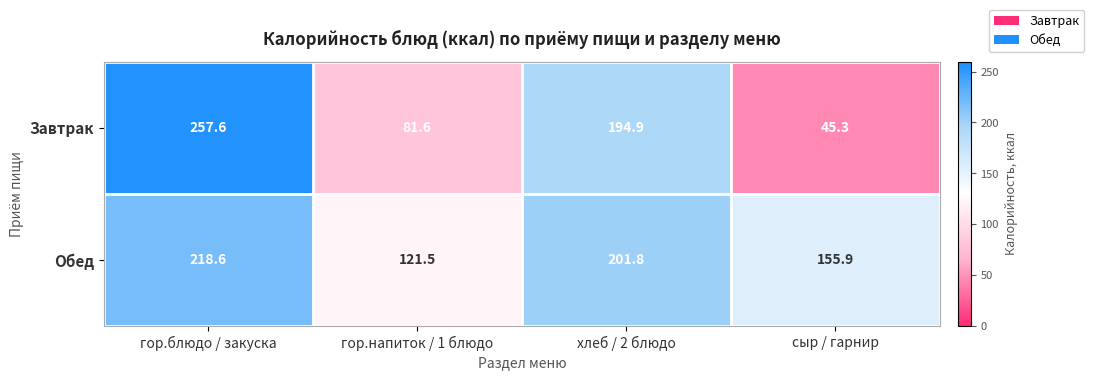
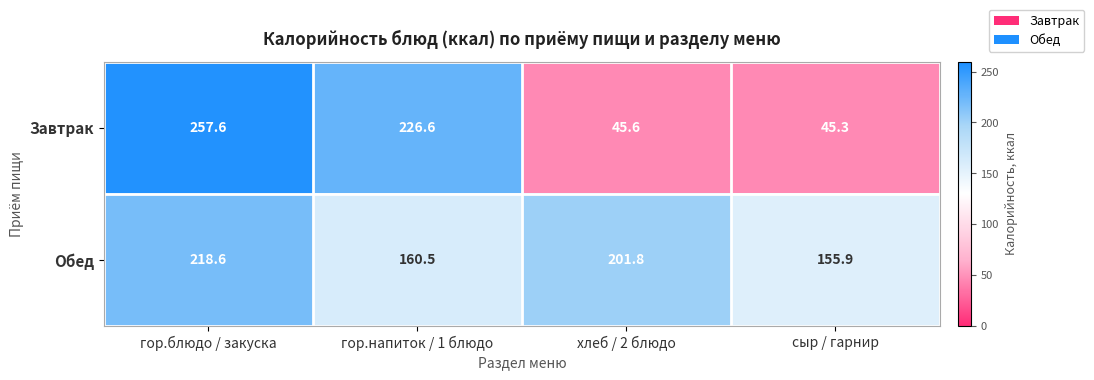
  {
    "Завтрак": {
      "гор.блюдо / закуска": 257.6,
-     "гор.напиток / 1 блюдо": 81.6,
-     "хлеб / 2 блюдо": 194.9,
+     "гор.напиток / 1 блюдо": 226.6,
+     "хлеб / 2 блюдо": 45.6,
      "сыр / гарнир": 45.3
    },
    "Обед": {
      "гор.блюдо / закуска": 218.6,
-     "гор.напиток / 1 блюдо": 121.5,
+     "гор.напиток / 1 блюдо": 160.5,
      "хлеб / 2 блюдо": 201.8,
      "сыр / гарнир": 155.9
    }
  }
